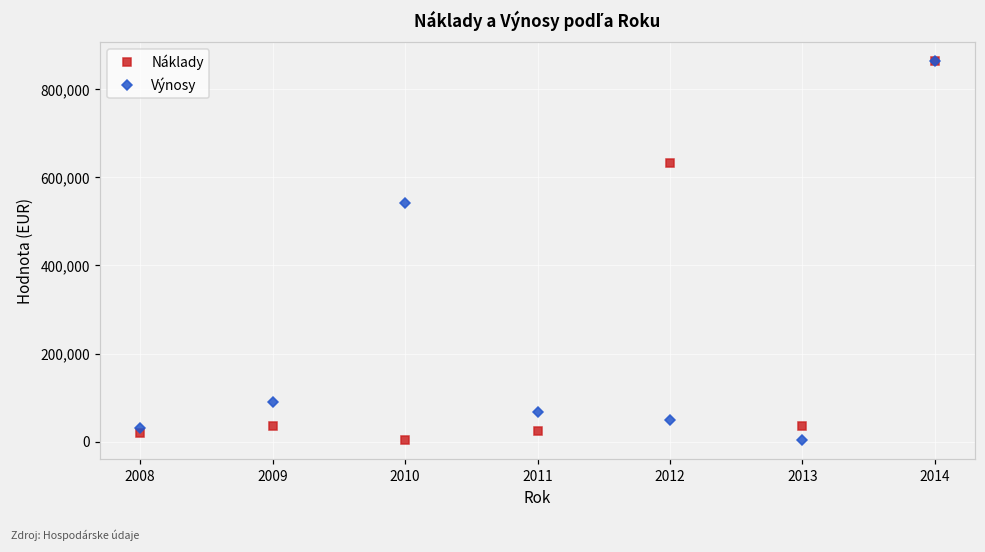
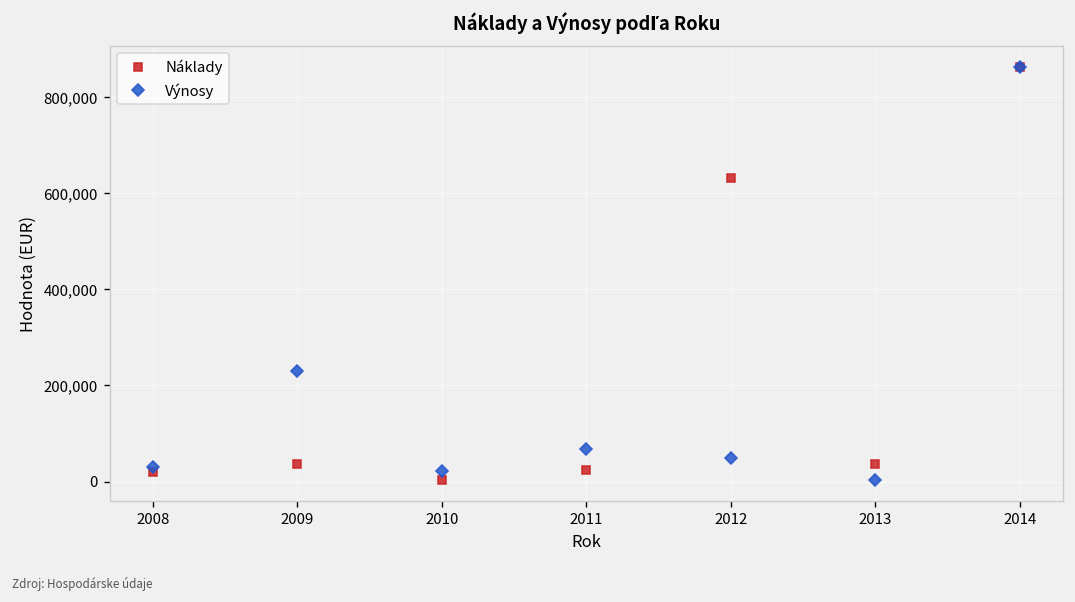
  {
    "Náklady": {
      "2008": "20,000",
      "2009": "40,000",
      "2010": "0",
      "2011": "30,000",
      "2012": "630,000",
      "2013": "40,000"
    },
    "Výnosy": {
      "2008": "30,000",
-     "2009": "90,000",
-     "2010": "540,000",
+     "2009": "230,000",
+     "2010": "20,000",
      "2011": "70,000",
      "2012": "50,000",
      "2013": "0"
    }
  }
